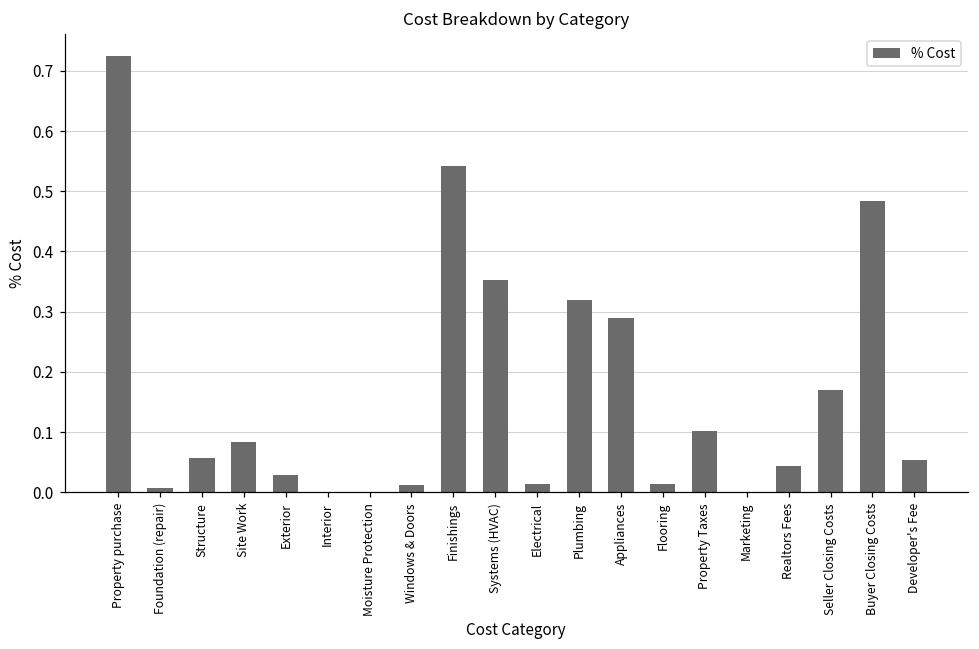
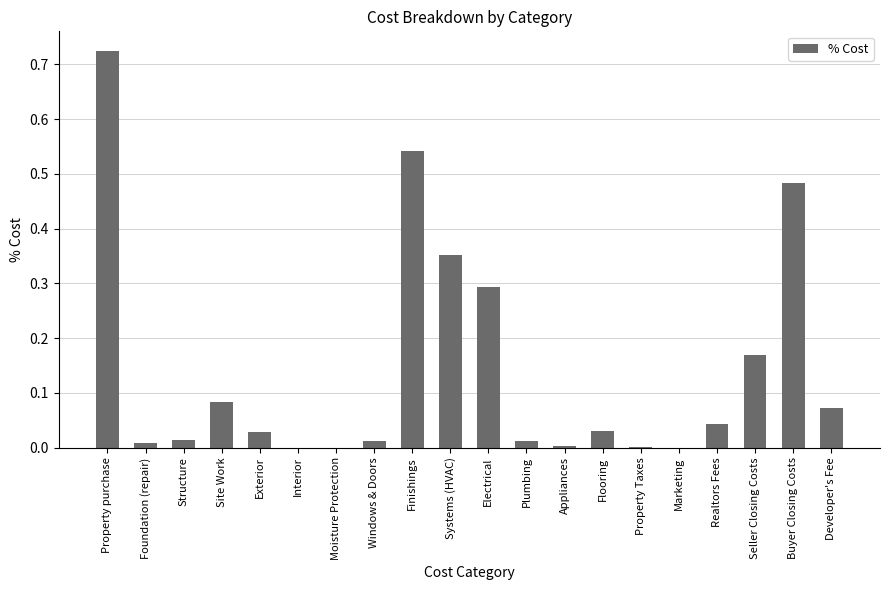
  {
    "Property purchase": 0.72,
    "Foundation (repair)": 0.01,
-   "Structure": 0.06,
+   "Structure": 0.01,
    "Site Work": 0.08,
    "Exterior": 0.03,
    "Interior": 0.00,
    "Moisture Protection": 0.00,
    "Windows & Doors": 0.01,
    "Finishings": 0.54,
    "Systems (HVAC)": 0.35,
-   "Electrical": 0.01,
-   "Plumbing": 0.32,
-   "Appliances": 0.29,
-   "Flooring": 0.01,
-   "Property Taxes": 0.10,
+   "Electrical": 0.29,
+   "Plumbing": 0.01,
+   "Appliances": 0.00,
+   "Flooring": 0.03,
+   "Property Taxes": 0.00,
    "Marketing": 0.00,
    "Realtors Fees": 0.04,
    "Seller Closing Costs": 0.17,
    "Buyer Closing Costs": 0.48,
-   "Developer's Fee": 0.05
+   "Developer's Fee": 0.07
  }
